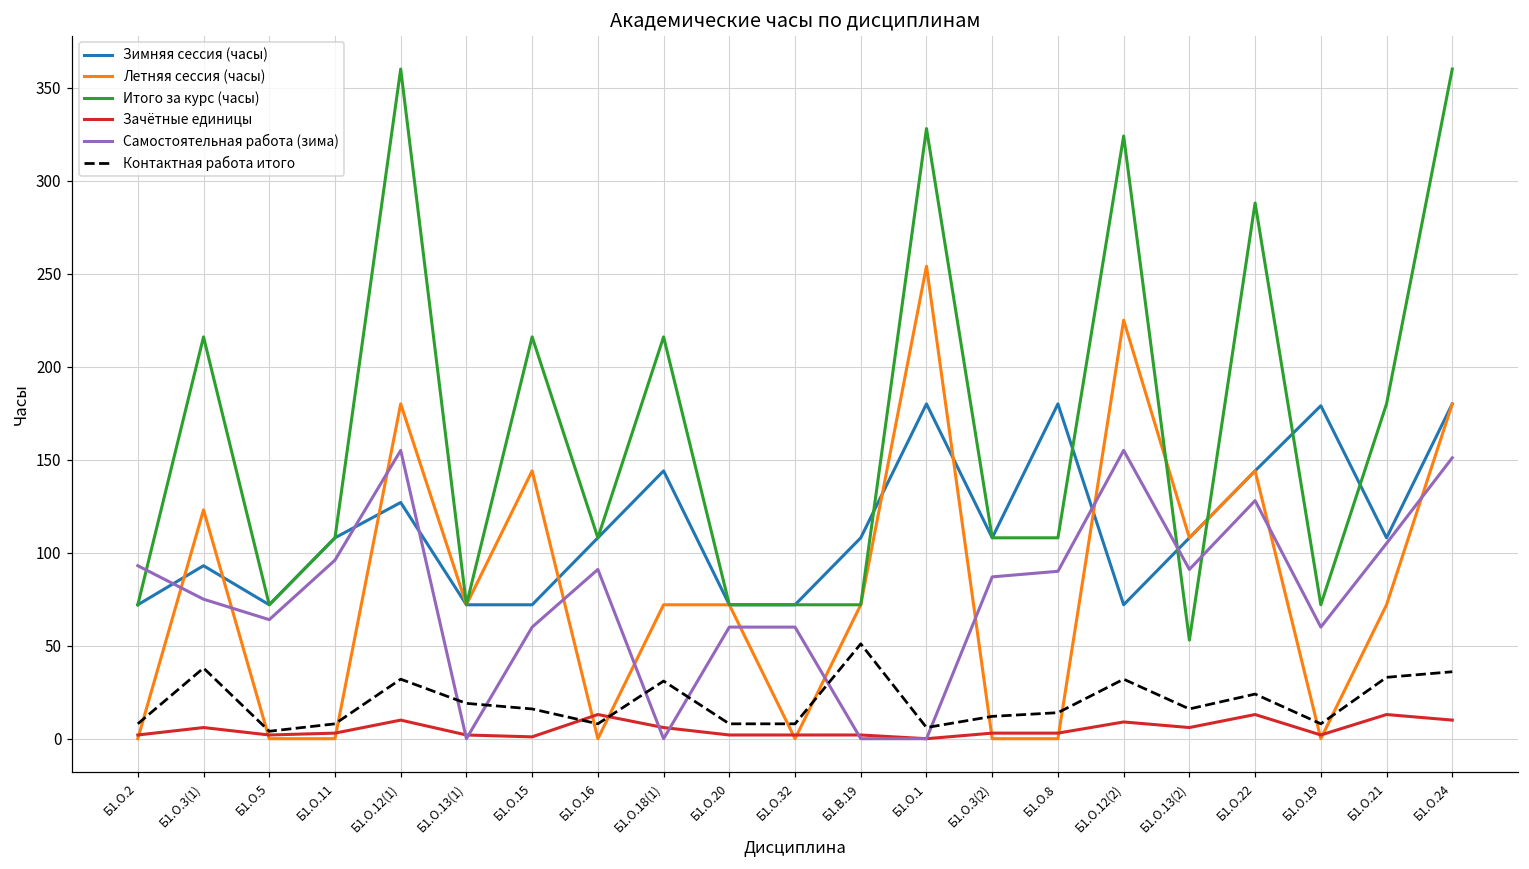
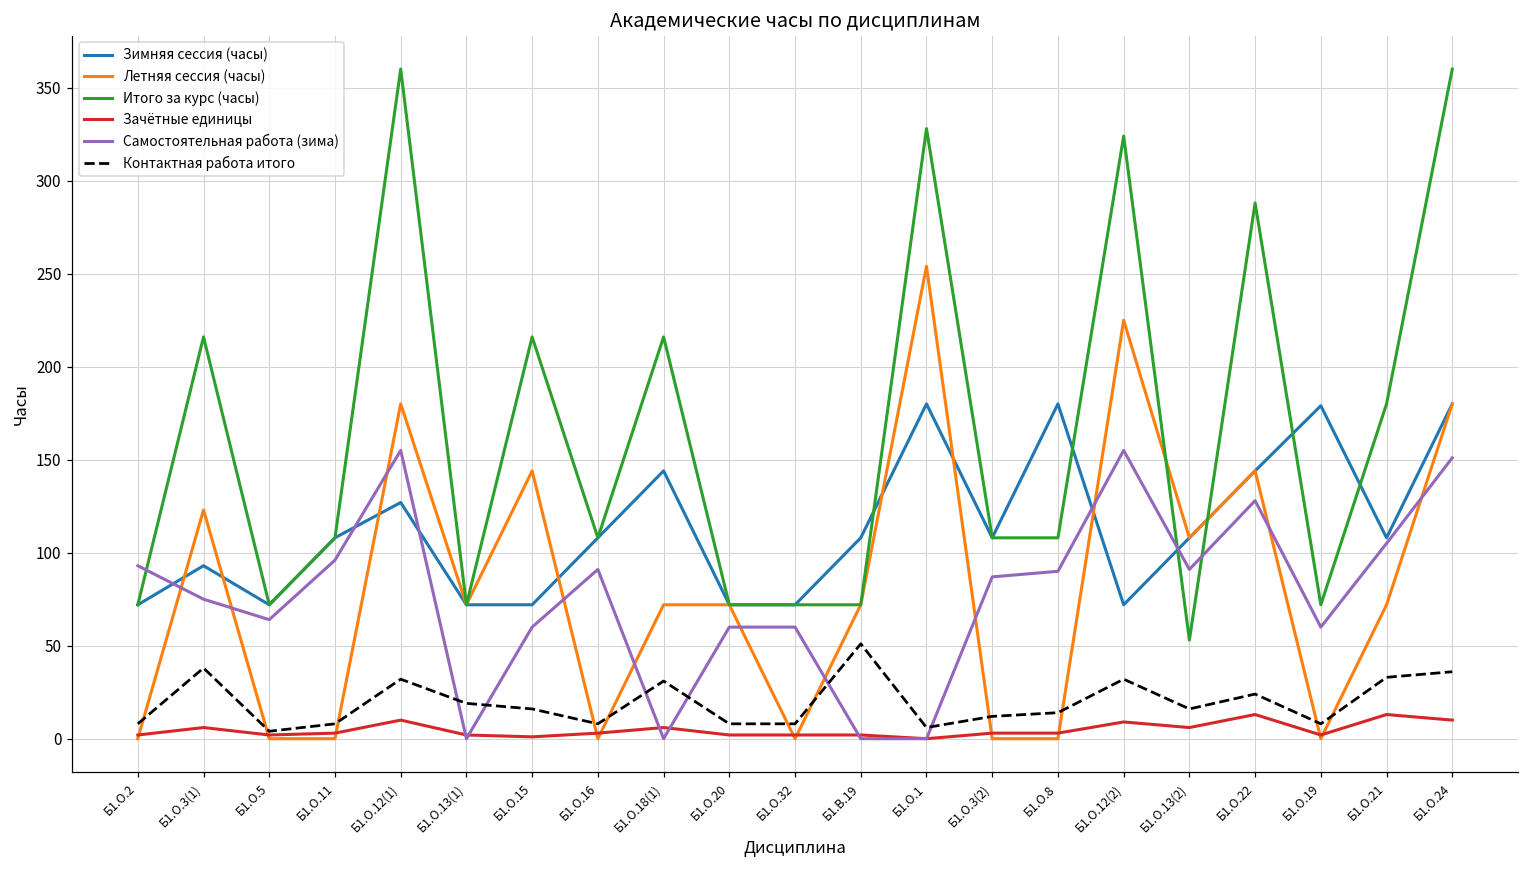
  {
    "Зимняя сессия (часы)": {
      "Б1.О.3(1)": 93,
      "Б1.О.12(1)": 127,
      "Б1.О.15": 72,
      "Б1.О.18(1)": 144,
      "Б1.В.19": 108,
      "Б1.О.1": 180,
      "Б1.О.8": 180,
      "Б1.О.12(2)": 72,
      "Б1.О.19": 179,
      "Б1.О.21": 108
    },
    "Летняя сессия (часы)": {
      "Б1.О.2": 0,
      "Б1.О.3(1)": 123,
      "Б1.О.5": 0,
      "Б1.О.11": 0,
      "Б1.О.12(1)": 180,
      "Б1.О.15": 144,
      "Б1.О.16": 0,
      "Б1.О.18(1)": 72,
      "Б1.О.32": 0,
      "Б1.О.1": 254,
      "Б1.О.3(2)": 0,
      "Б1.О.8": 0,
      "Б1.О.12(2)": 225,
      "Б1.О.19": 0,
      "Б1.О.21": 72
    },
    "Итого за курс (часы)": {
      "Б1.О.3(1)": 216,
      "Б1.О.12(1)": 360,
      "Б1.О.15": 216,
      "Б1.О.18(1)": 216,
      "Б1.О.1": 328,
      "Б1.О.8": 108,
      "Б1.О.12(2)": 324,
      "Б1.О.13(2)": 53,
      "Б1.О.22": 288,
      "Б1.О.19": 72,
      "Б1.О.21": 180,
      "Б1.О.24": 360
    },
    "Зачётные единицы": {
      "Б1.О.2": 2,
      "Б1.О.3(1)": 6,
      "Б1.О.5": 2,
      "Б1.О.11": 3,
      "Б1.О.12(1)": 10,
      "Б1.О.13(1)": 2,
      "Б1.О.15": 1,
-     "Б1.О.16": 13,
+     "Б1.О.16": 3,
      "Б1.О.18(1)": 6,
      "Б1.О.20": 2,
      "Б1.О.32": 2,
      "Б1.В.19": 2,
      "Б1.О.3(2)": 3,
      "Б1.О.8": 3,
      "Б1.О.12(2)": 9,
      "Б1.О.13(2)": 6,
      "Б1.О.22": 13,
      "Б1.О.19": 2,
      "Б1.О.21": 13,
      "Б1.О.24": 10
    },
    "Самостоятельная работа (зима)": {
      "Б1.О.2": 93,
      "Б1.О.3(1)": 75,
      "Б1.О.5": 64,
      "Б1.О.11": 96,
      "Б1.О.12(1)": 155,
      "Б1.О.13(1)": 0,
      "Б1.О.15": 60,
      "Б1.О.16": 91,
      "Б1.О.18(1)": 0,
      "Б1.О.20": 60,
      "Б1.О.32": 60,
      "Б1.В.19": 0,
      "Б1.О.3(2)": 87,
      "Б1.О.8": 90,
      "Б1.О.12(2)": 155,
      "Б1.О.13(2)": 91,
      "Б1.О.22": 128,
      "Б1.О.19": 60,
      "Б1.О.21": 105,
      "Б1.О.24": 151
    },
    "Контактная работа итого": {
      "Б1.О.2": 8,
      "Б1.О.3(1)": 38,
      "Б1.О.5": 4,
      "Б1.О.11": 8,
      "Б1.О.12(1)": 32,
      "Б1.О.13(1)": 19,
      "Б1.О.15": 16,
      "Б1.О.16": 8,
      "Б1.О.18(1)": 31,
      "Б1.О.20": 8,
      "Б1.О.32": 8,
      "Б1.В.19": 51,
      "Б1.О.1": 6,
      "Б1.О.3(2)": 12,
      "Б1.О.8": 14,
      "Б1.О.12(2)": 32,
      "Б1.О.13(2)": 16,
      "Б1.О.22": 24,
      "Б1.О.19": 8,
      "Б1.О.21": 33,
      "Б1.О.24": 36
    }
  }
